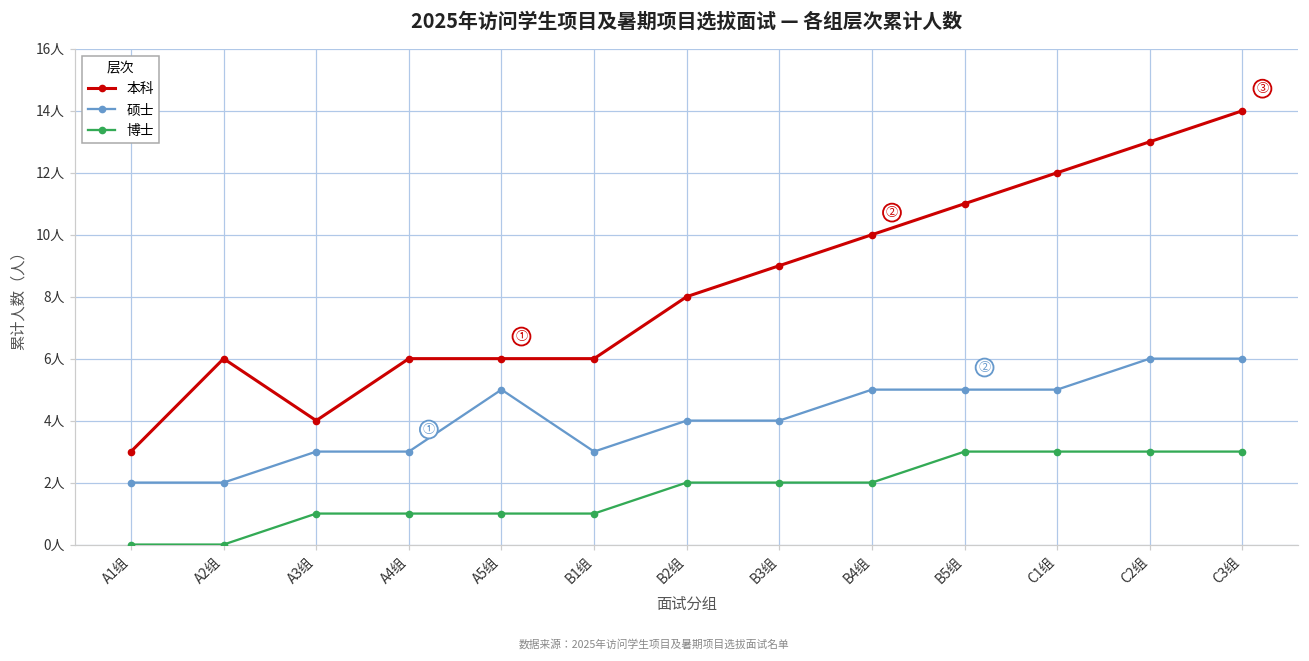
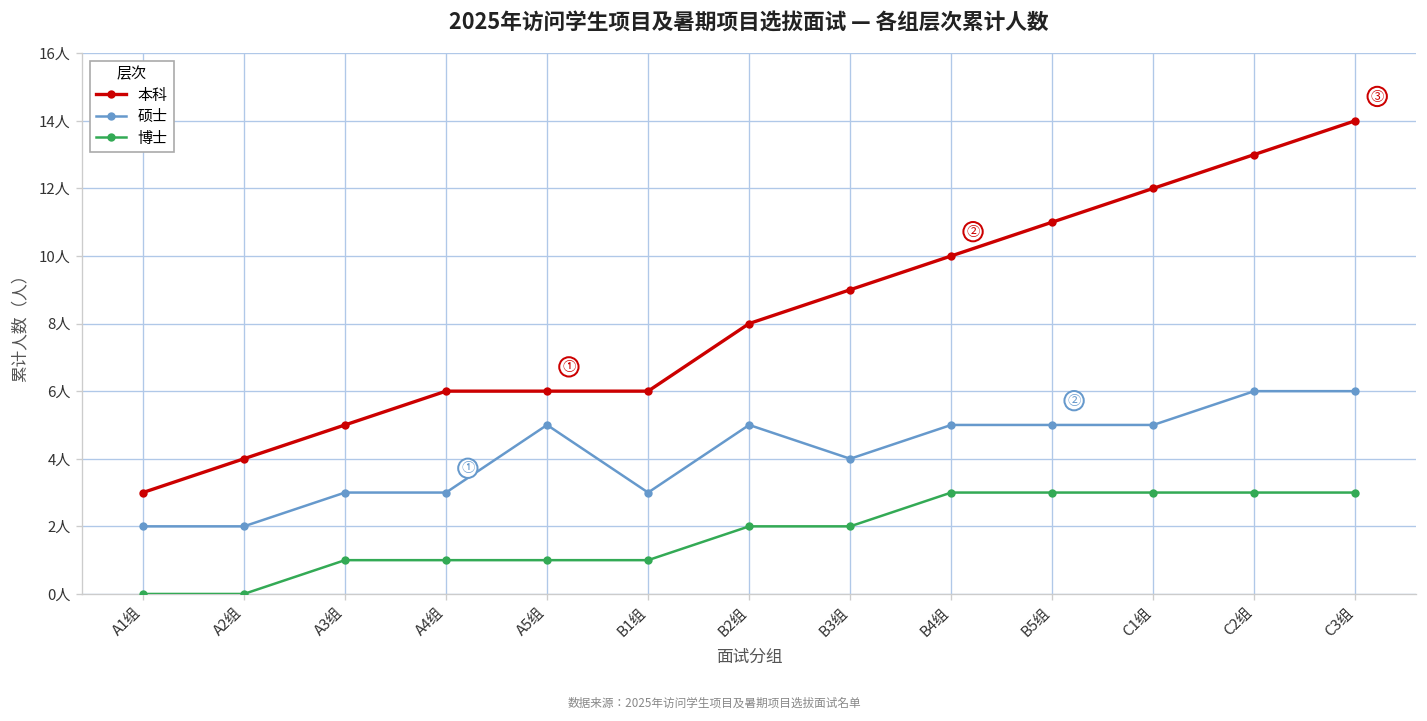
  {
    "本科": {
      "A1组": "3人",
-     "A2组": "6人",
-     "A3组": "4人",
+     "A2组": "4人",
+     "A3组": "5人",
      "A4组": "6人",
      "A5组": "6人",
      "B1组": "6人",
      "B2组": "8人",
      "B3组": "9人",
      "B4组": "10人",
      "B5组": "11人",
      "C1组": "12人",
      "C2组": "13人",
      "C3组": "14人"
    },
    "硕士": {
      "A1组": "2人",
      "A2组": "2人",
      "A3组": "3人",
      "A4组": "3人",
      "A5组": "5人",
      "B1组": "3人",
-     "B2组": "4人",
+     "B2组": "5人",
      "B3组": "4人",
      "B4组": "5人",
      "B5组": "5人",
      "C1组": "5人",
      "C2组": "6人",
      "C3组": "6人"
    },
    "博士": {
      "A1组": "0人",
      "A2组": "0人",
      "A3组": "1人",
      "A4组": "1人",
      "A5组": "1人",
      "B1组": "1人",
      "B2组": "2人",
      "B3组": "2人",
-     "B4组": "2人",
+     "B4组": "3人",
      "B5组": "3人",
      "C1组": "3人",
      "C2组": "3人",
      "C3组": "3人"
    }
  }
